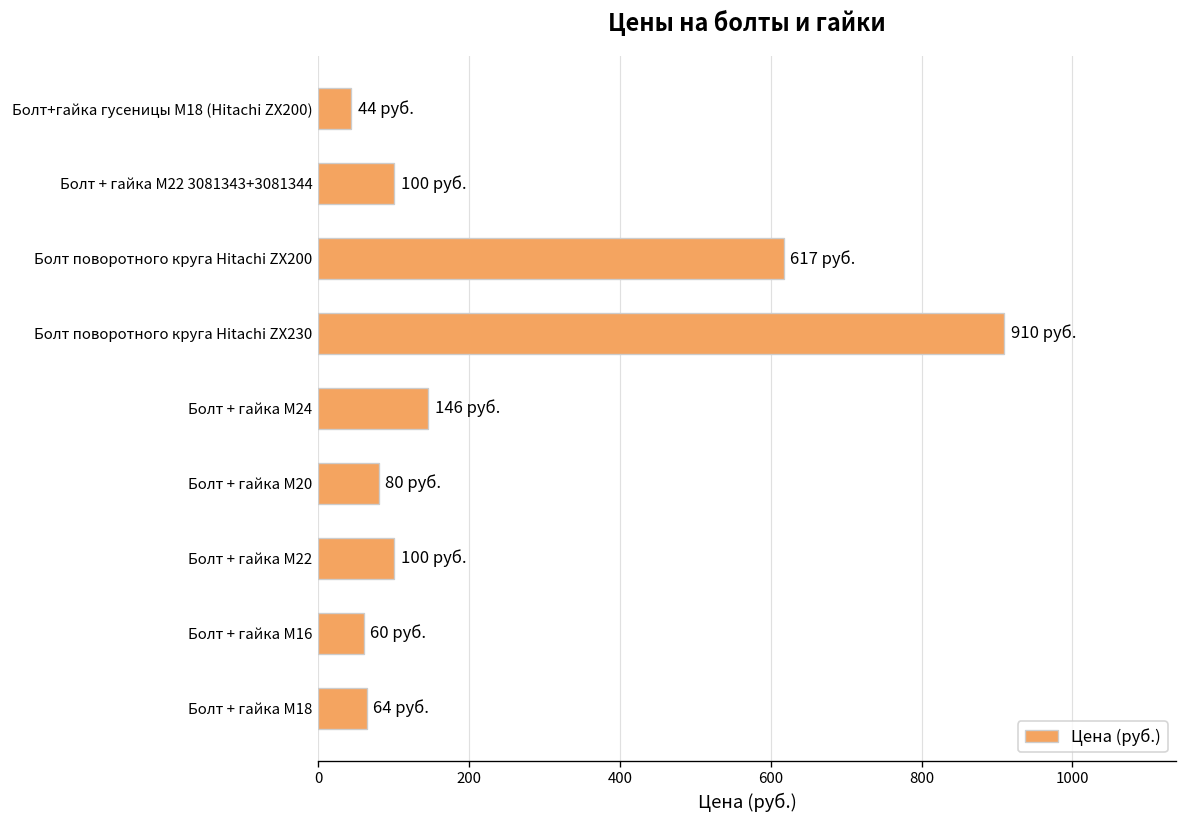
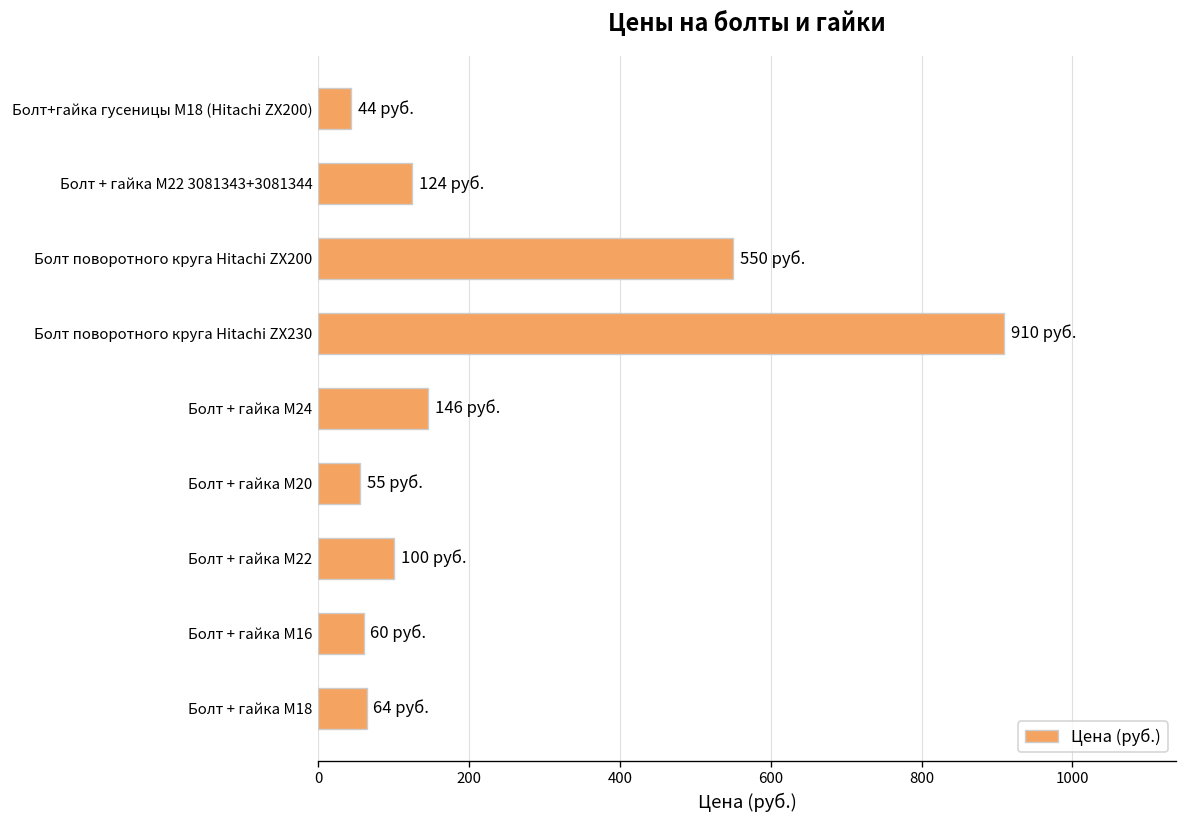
  {
    "Болт+гайка гусеницы М18 (Hitachi ZX200)": 44,
-   "Болт + гайка M22 3081343+3081344": 100,
-   "Болт поворотного круга Hitachi ZX200": 617,
+   "Болт + гайка M22 3081343+3081344": 124,
+   "Болт поворотного круга Hitachi ZX200": 550,
    "Болт поворотного круга Hitachi ZX230": 910,
    "Болт + гайка M24": 146,
-   "Болт + гайка M20": 80,
+   "Болт + гайка M20": 55,
    "Болт + гайка M22": 100,
    "Болт + гайка M16": 60,
    "Болт + гайка M18": 64
  }
